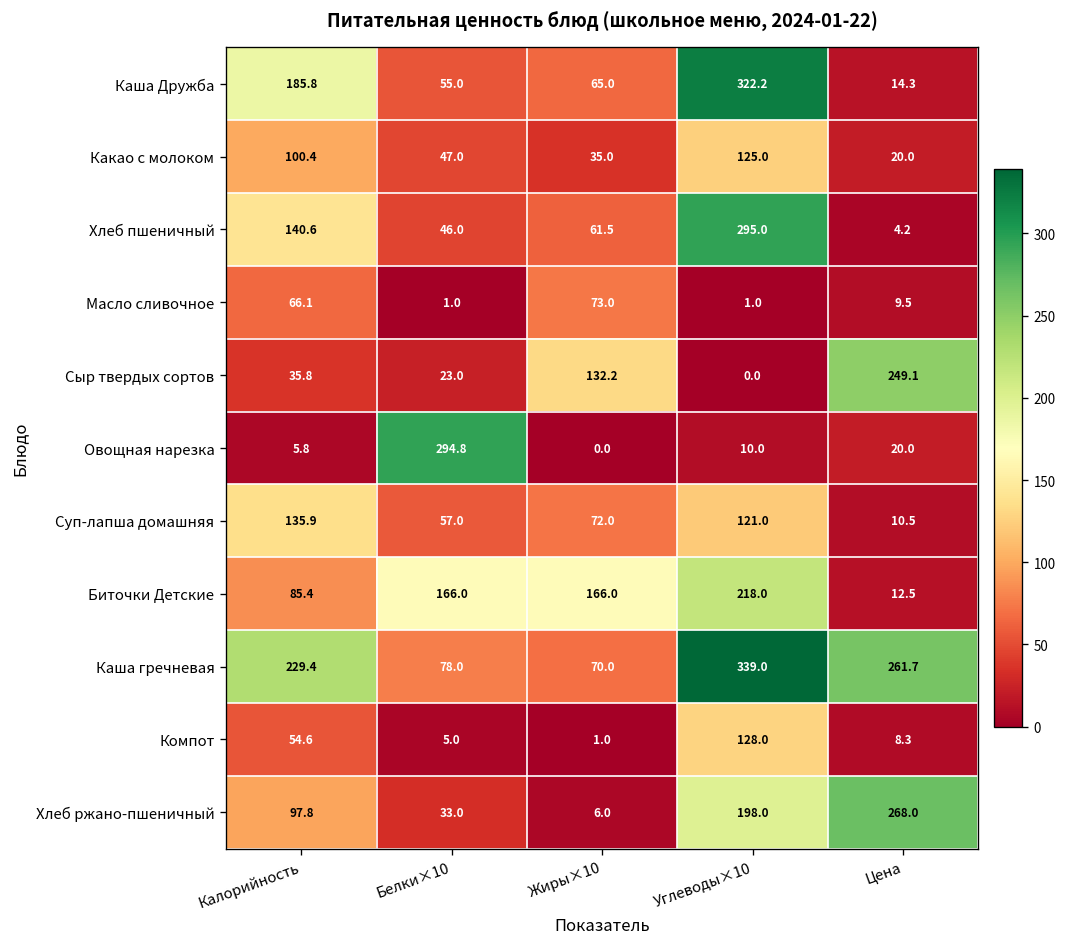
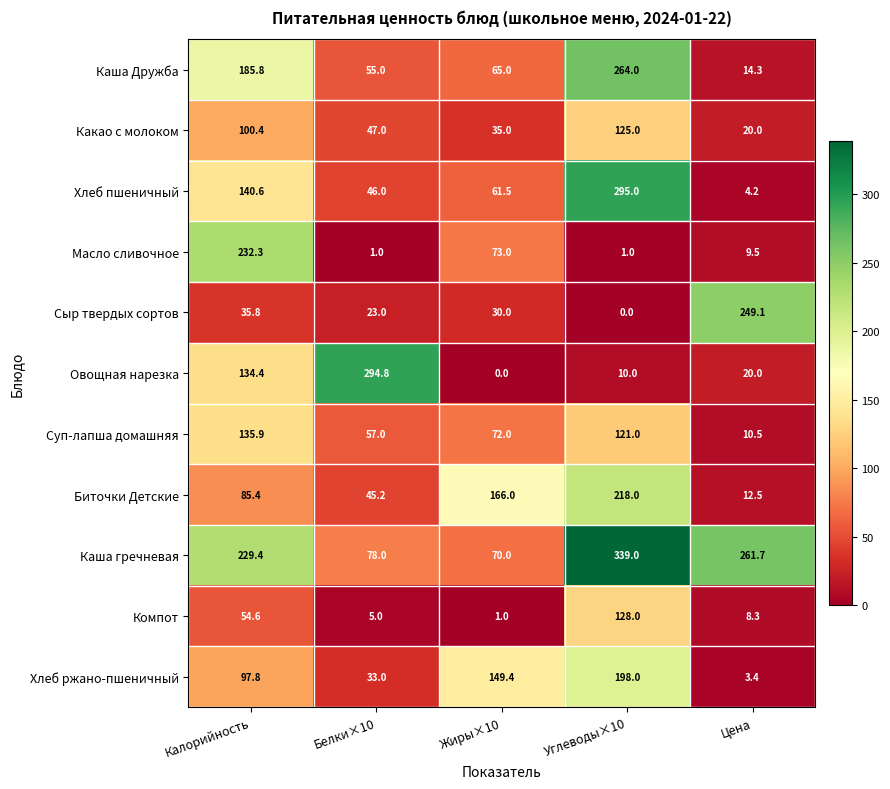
  {
    "Каша Дружба": {
      "Калорийность": 185.8,
      "Белки×10": 55.0,
      "Жиры×10": 65.0,
-     "Углеводы×10": 322.2,
+     "Углеводы×10": 264.0,
      "Цена": 14.3
    },
    "Какао с молоком": {
      "Калорийность": 100.4,
      "Белки×10": 47.0,
      "Жиры×10": 35.0,
      "Углеводы×10": 125.0,
      "Цена": 20.0
    },
    "Хлеб пшеничный": {
      "Калорийность": 140.6,
      "Белки×10": 46.0,
      "Жиры×10": 61.5,
      "Углеводы×10": 295.0,
      "Цена": 4.2
    },
    "Масло сливочное": {
-     "Калорийность": 66.1,
+     "Калорийность": 232.3,
      "Белки×10": 1.0,
      "Жиры×10": 73.0,
      "Углеводы×10": 1.0,
      "Цена": 9.5
    },
    "Сыр твердых сортов": {
      "Калорийность": 35.8,
      "Белки×10": 23.0,
-     "Жиры×10": 132.2,
+     "Жиры×10": 30.0,
      "Углеводы×10": 0.0,
      "Цена": 249.1
    },
    "Овощная нарезка": {
-     "Калорийность": 5.8,
+     "Калорийность": 134.4,
      "Белки×10": 294.8,
      "Жиры×10": 0.0,
      "Углеводы×10": 10.0,
      "Цена": 20.0
    },
    "Суп-лапша домашняя": {
      "Калорийность": 135.9,
      "Белки×10": 57.0,
      "Жиры×10": 72.0,
      "Углеводы×10": 121.0,
      "Цена": 10.5
    },
    "Биточки Детские": {
      "Калорийность": 85.4,
-     "Белки×10": 166.0,
+     "Белки×10": 45.2,
      "Жиры×10": 166.0,
      "Углеводы×10": 218.0,
      "Цена": 12.5
    },
    "Каша гречневая": {
      "Калорийность": 229.4,
      "Белки×10": 78.0,
      "Жиры×10": 70.0,
      "Углеводы×10": 339.0,
      "Цена": 261.7
    },
    "Компот": {
      "Калорийность": 54.6,
      "Белки×10": 5.0,
      "Жиры×10": 1.0,
      "Углеводы×10": 128.0,
      "Цена": 8.3
    },
    "Хлеб ржано-пшеничный": {
      "Калорийность": 97.8,
      "Белки×10": 33.0,
-     "Жиры×10": 6.0,
+     "Жиры×10": 149.4,
      "Углеводы×10": 198.0,
-     "Цена": 268.0
+     "Цена": 3.4
    }
  }
